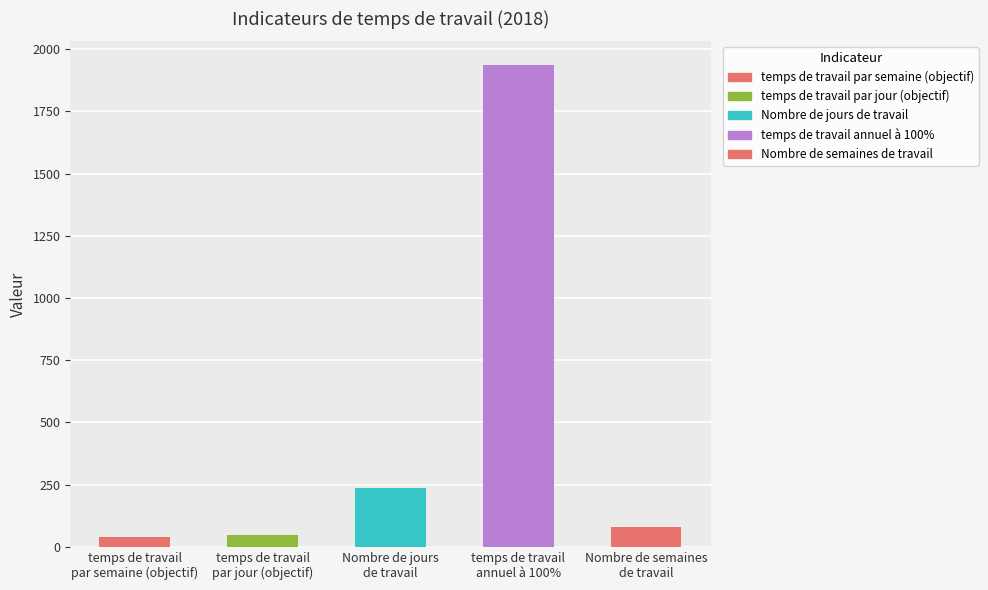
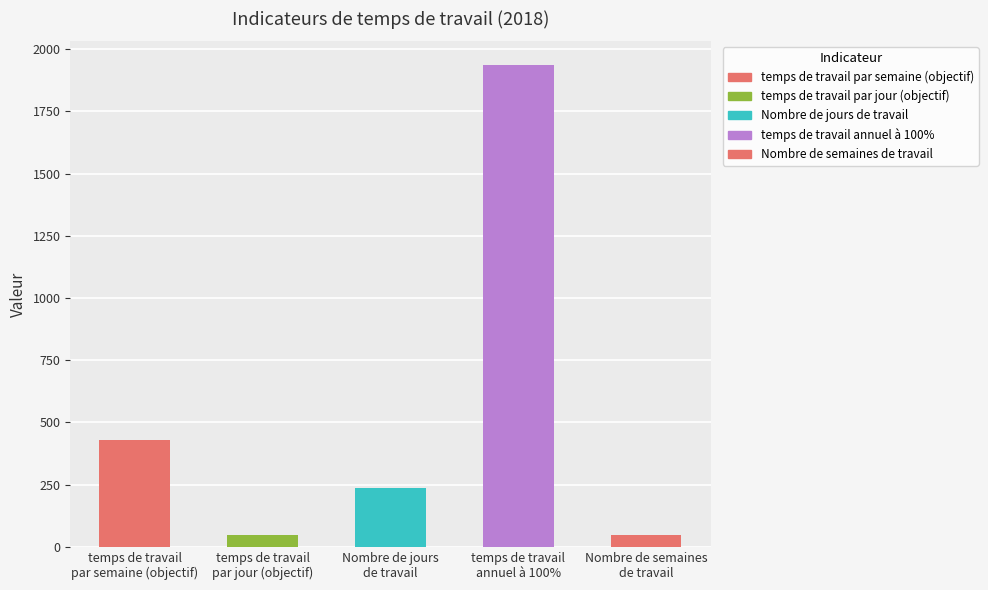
  {
-   "temps de travail par semaine (objectif)": 40,
+   "temps de travail par semaine (objectif)": 430,
    "temps de travail par jour (objectif)": 50,
    "Nombre de jours de travail": 240,
    "temps de travail annuel à 100%": 1940,
-   "Nombre de semaines de travail": 80
+   "Nombre de semaines de travail": 50
  }
